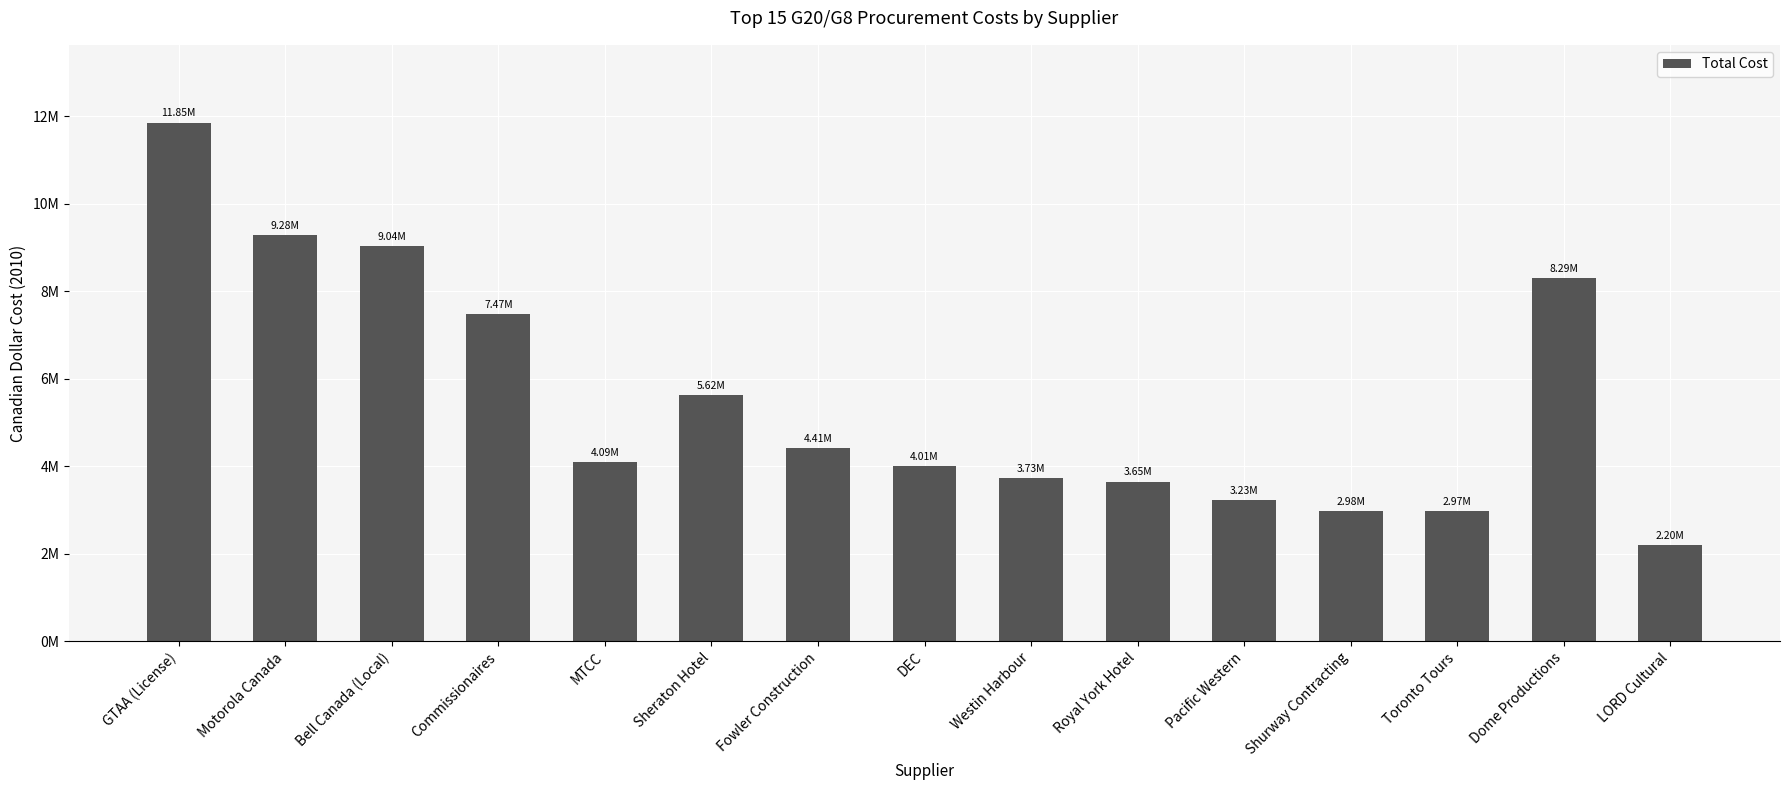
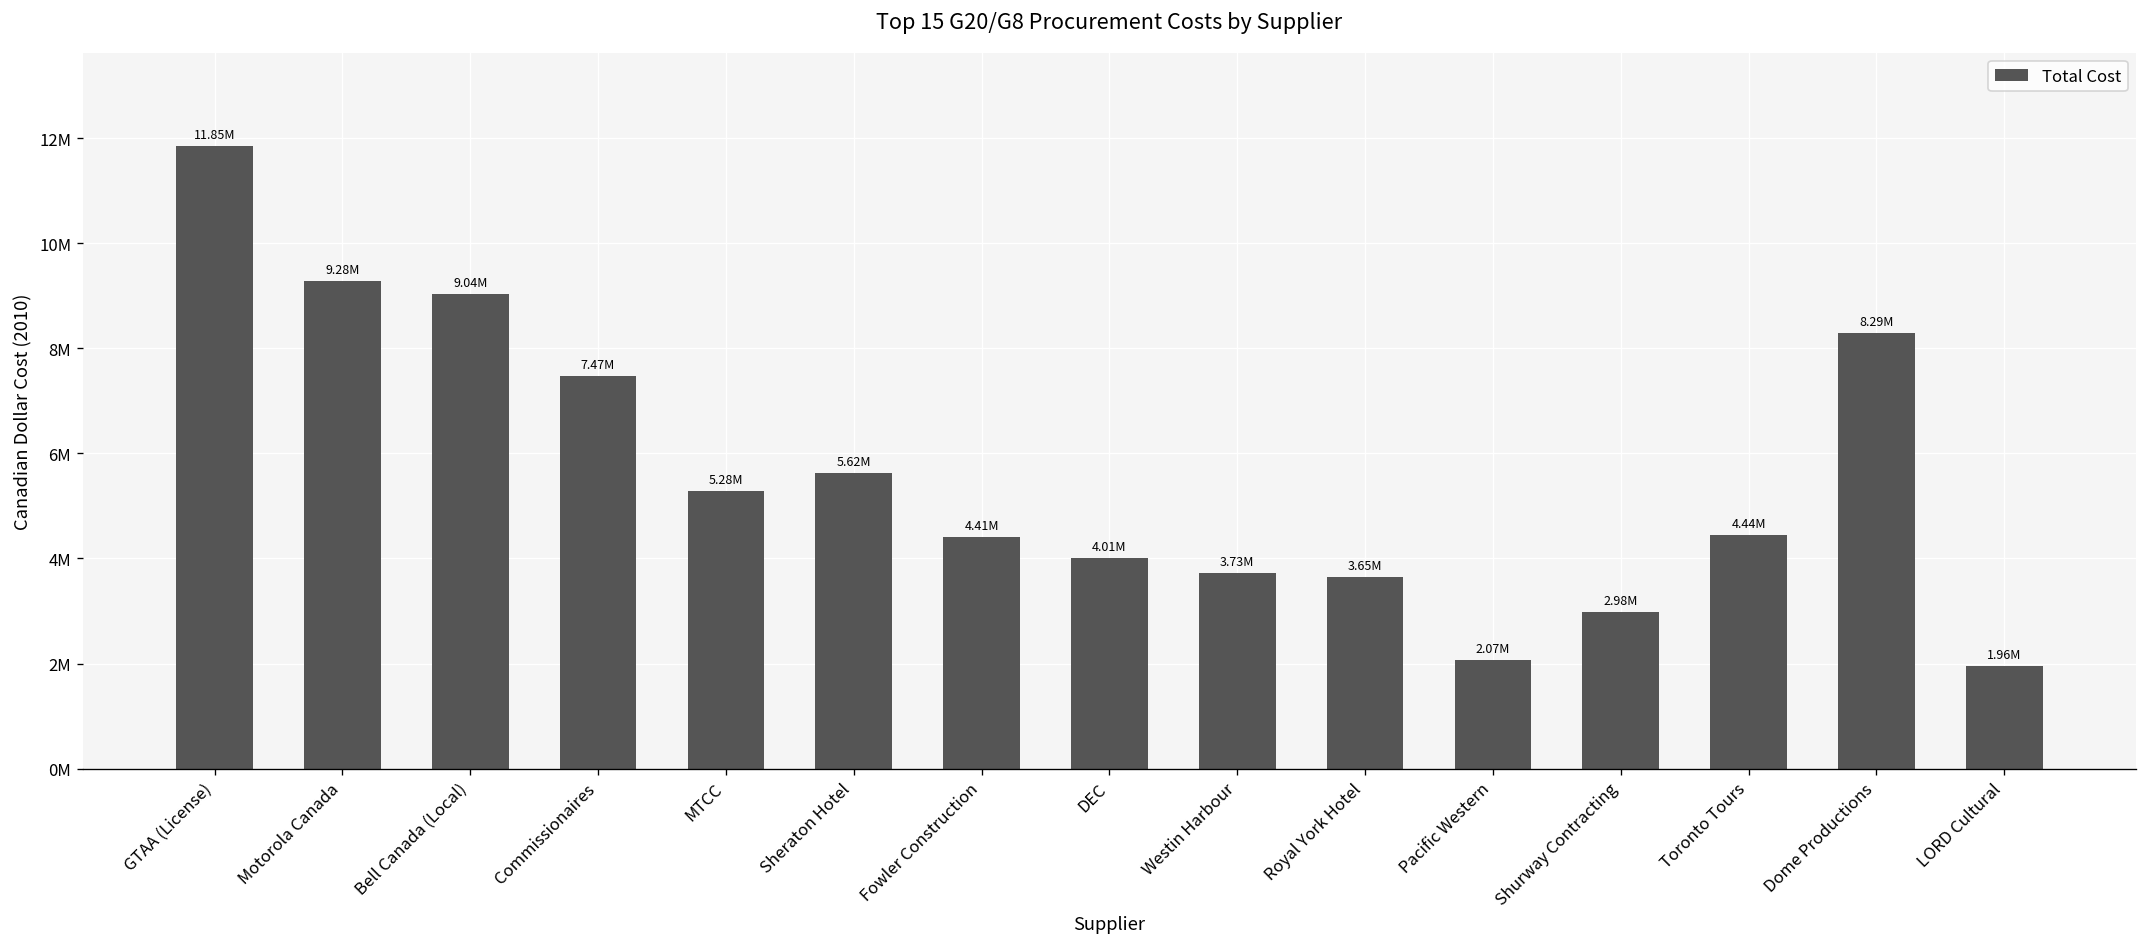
  {
    "GTAA (License)": "11.85M",
    "Motorola Canada": "9.28M",
    "Bell Canada (Local)": "9.04M",
    "Commissionaires": "7.47M",
-   "MTCC": "4.09M",
+   "MTCC": "5.28M",
    "Sheraton Hotel": "5.62M",
    "Fowler Construction": "4.41M",
    "DEC": "4.01M",
    "Westin Harbour": "3.73M",
    "Royal York Hotel": "3.65M",
-   "Pacific Western": "3.23M",
+   "Pacific Western": "2.07M",
    "Shurway Contracting": "2.98M",
-   "Toronto Tours": "2.97M",
+   "Toronto Tours": "4.44M",
    "Dome Productions": "8.29M",
-   "LORD Cultural": "2.20M"
+   "LORD Cultural": "1.96M"
  }
